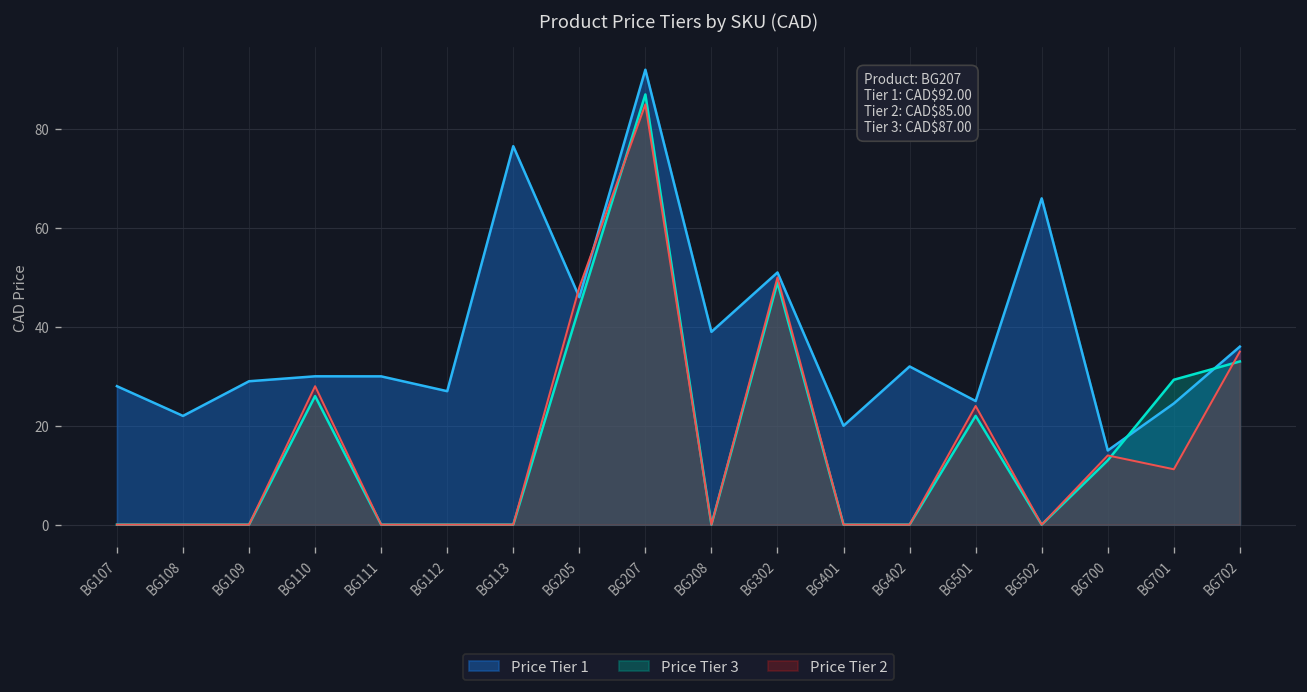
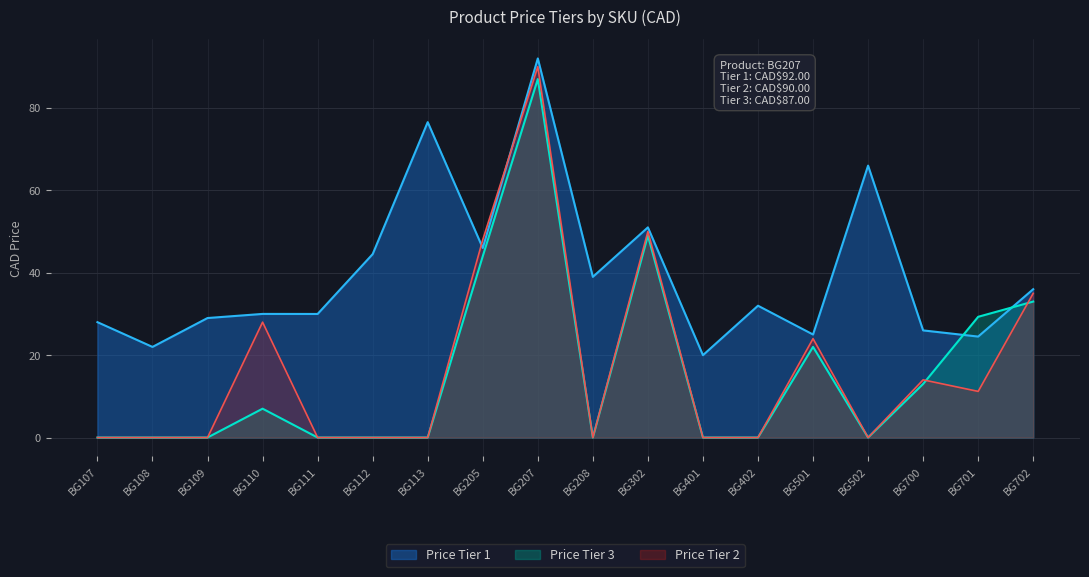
  {
    "Price Tier 1": {
      "BG107": 28,
      "BG108": 22,
      "BG109": 29,
      "BG110": 30,
      "BG111": 30,
-     "BG112": 27,
+     "BG112": 45,
      "BG113": 77,
      "BG205": 46,
      "BG207": 92,
      "BG208": 39,
      "BG302": 51,
      "BG401": 20,
      "BG402": 32,
      "BG501": 25,
      "BG502": 66,
-     "BG700": 15,
+     "BG700": 26,
      "BG701": 25,
      "BG702": 36
    },
    "Price Tier 3": {
-     "BG110": 26,
+     "BG110": 7,
      "BG205": 44,
      "BG207": 87,
      "BG302": 49,
      "BG501": 22,
      "BG700": 13,
      "BG701": 29,
      "BG702": 33
    },
    "Price Tier 2": {
      "BG110": 28,
      "BG205": 48,
-     "BG207": 85,
+     "BG207": 90,
      "BG302": 50,
      "BG501": 24,
      "BG700": 14,
      "BG701": 11,
      "BG702": 35
    }
  }
